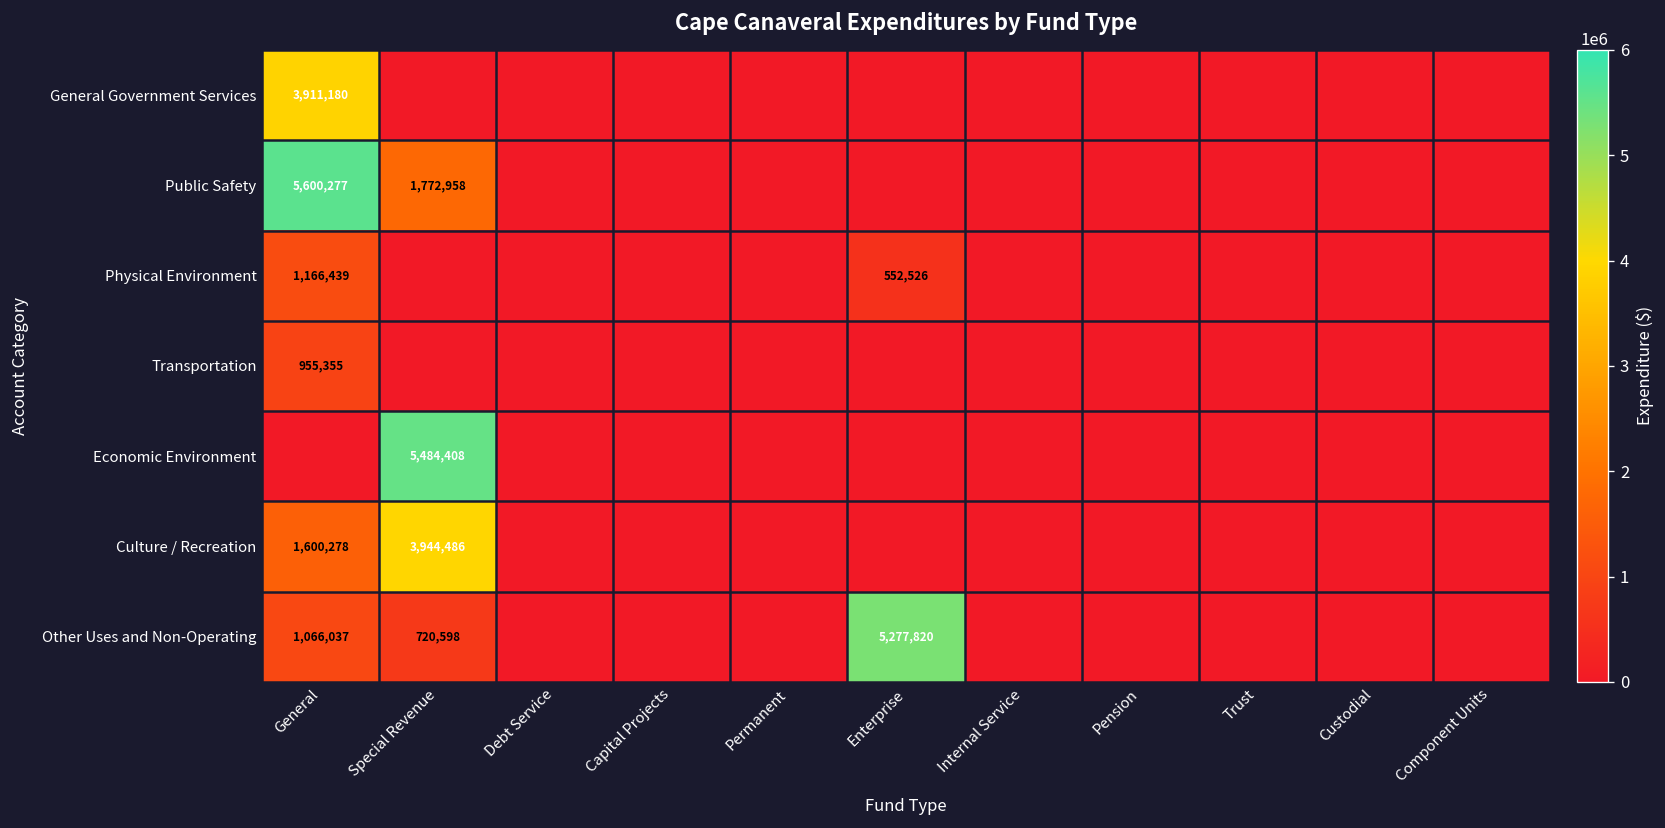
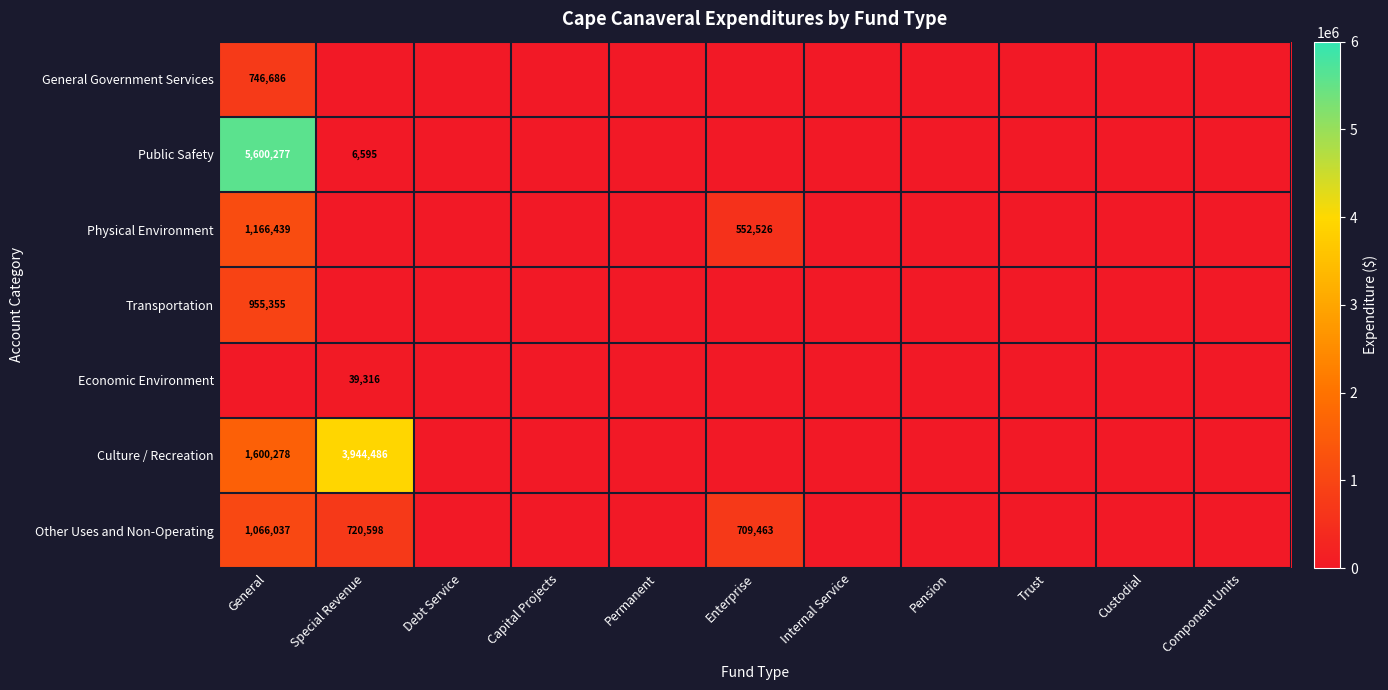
  {
    "General Government Services": {
-     "General": "3,911,180"
+     "General": "746,686"
    },
    "Public Safety": {
      "General": "5,600,277",
-     "Special Revenue": "1,772,958"
+     "Special Revenue": "6,595"
    },
    "Physical Environment": {
      "General": "1,166,439",
      "Enterprise": "552,526"
    },
    "Transportation": {
      "General": "955,355"
    },
    "Economic Environment": {
-     "Special Revenue": "5,484,408"
+     "Special Revenue": "39,316"
    },
    "Culture / Recreation": {
      "General": "1,600,278",
      "Special Revenue": "3,944,486"
    },
    "Other Uses and Non-Operating": {
      "General": "1,066,037",
      "Special Revenue": "720,598",
-     "Enterprise": "5,277,820"
+     "Enterprise": "709,463"
    }
  }
